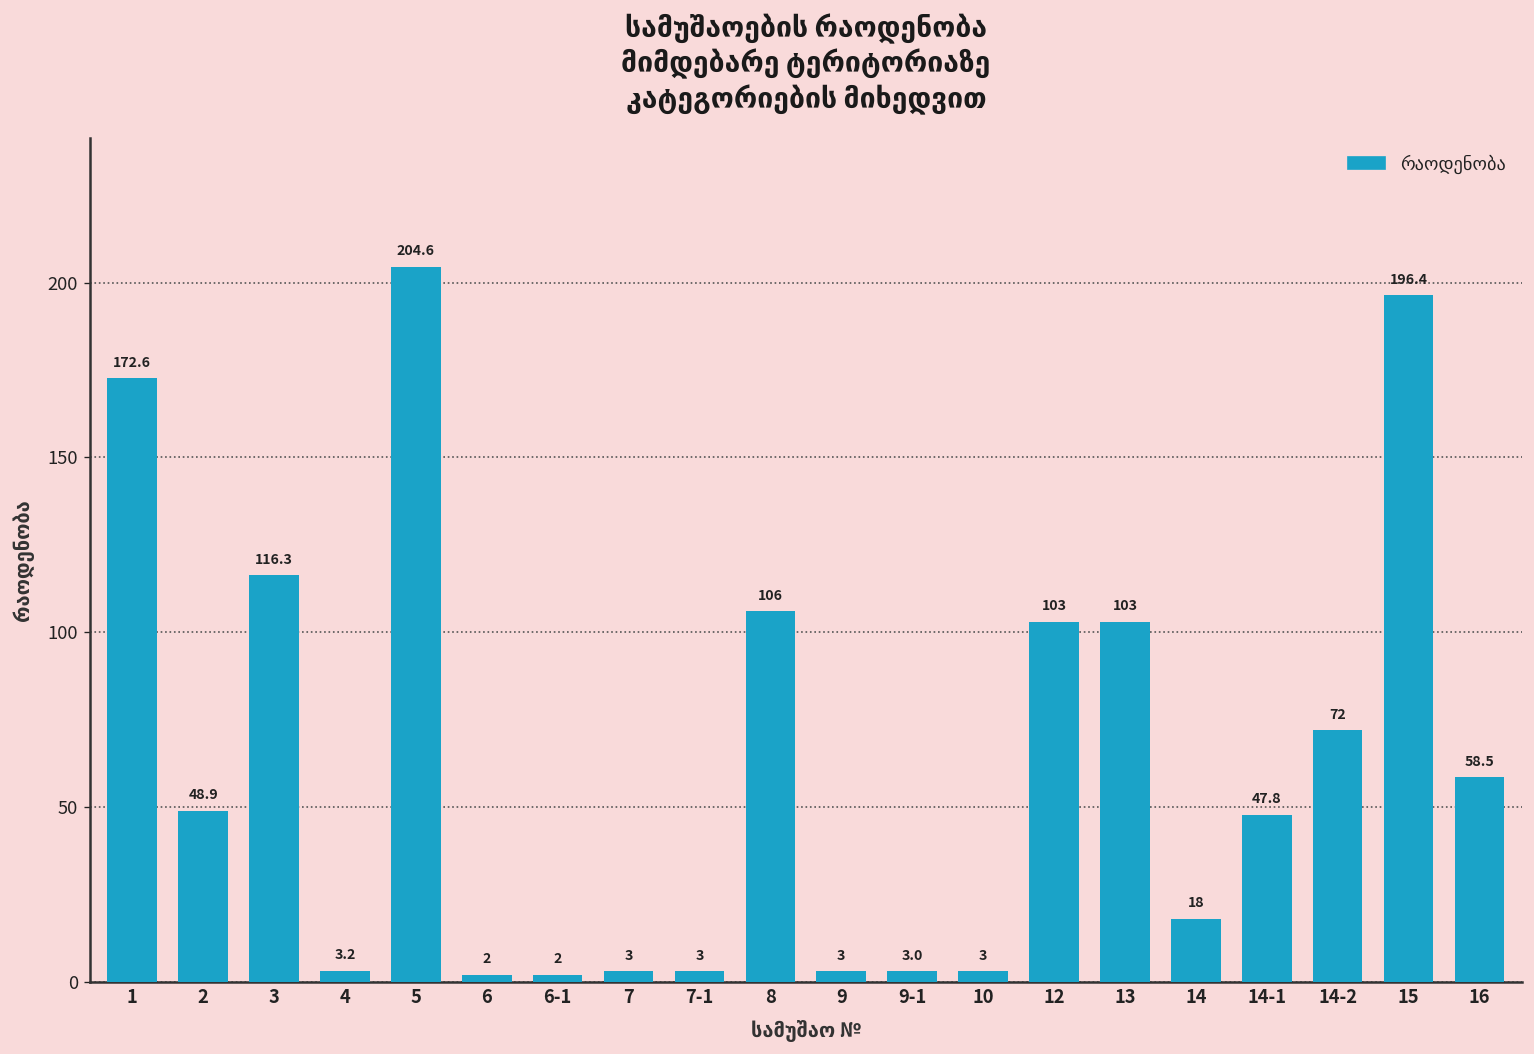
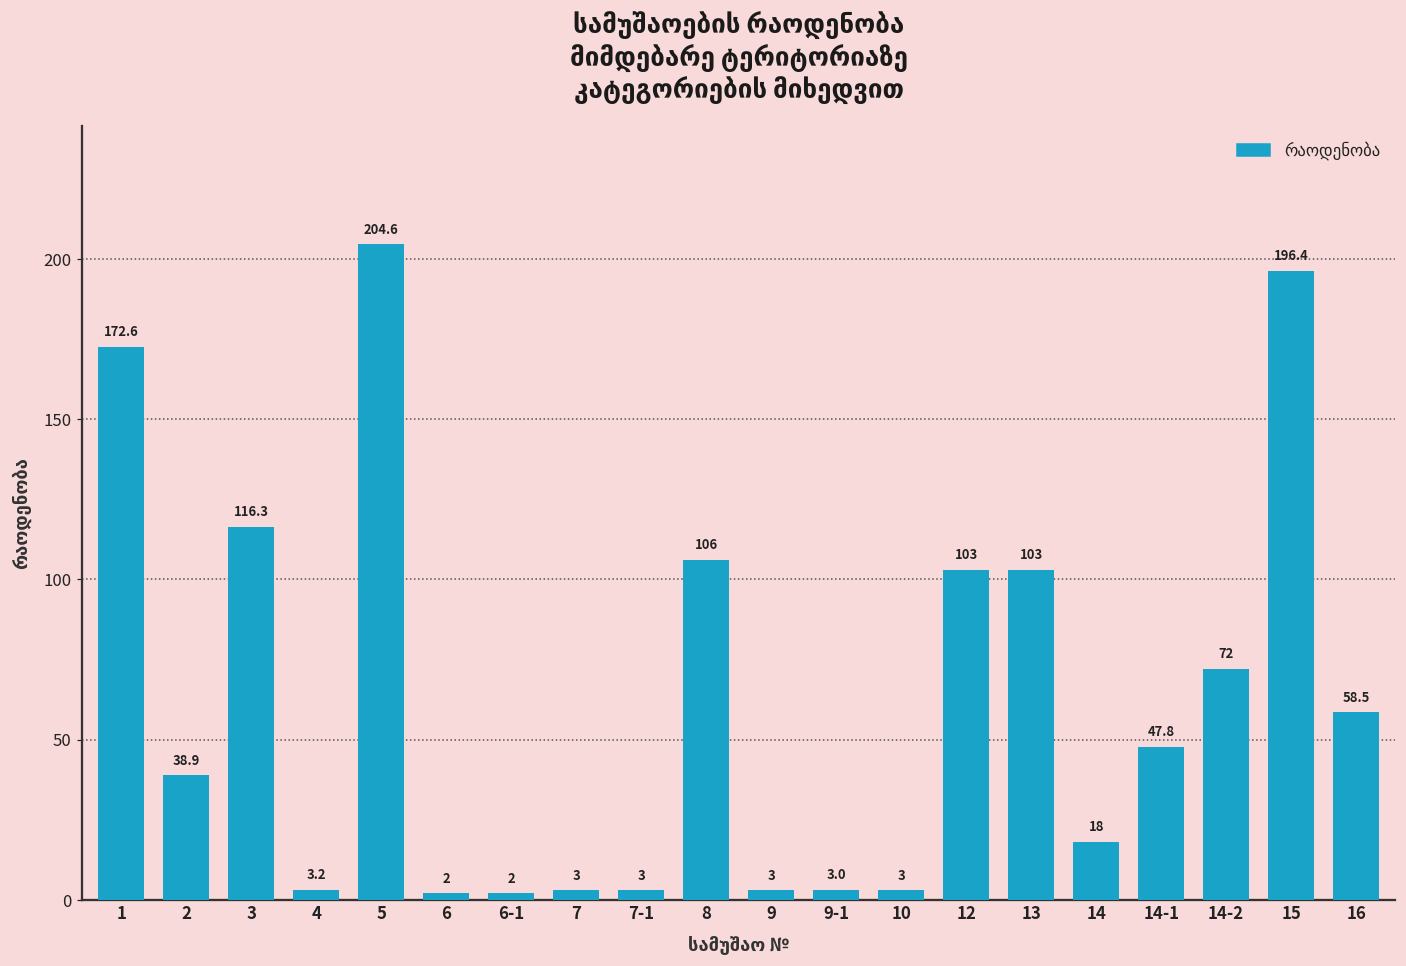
  {
    "1": 172.6,
-   "2": 48.9,
+   "2": 38.9,
    "3": 116.3,
    "4": 3.2,
    "5": 204.6,
    "6": 2,
    "6-1": 2,
    "7": 3,
    "7-1": 3,
    "8": 106,
    "9": 3,
    "9-1": 3.0,
    "10": 3,
    "12": 103,
    "13": 103,
    "14": 18,
    "14-1": 47.8,
    "14-2": 72,
    "15": 196.4,
    "16": 58.5
  }
